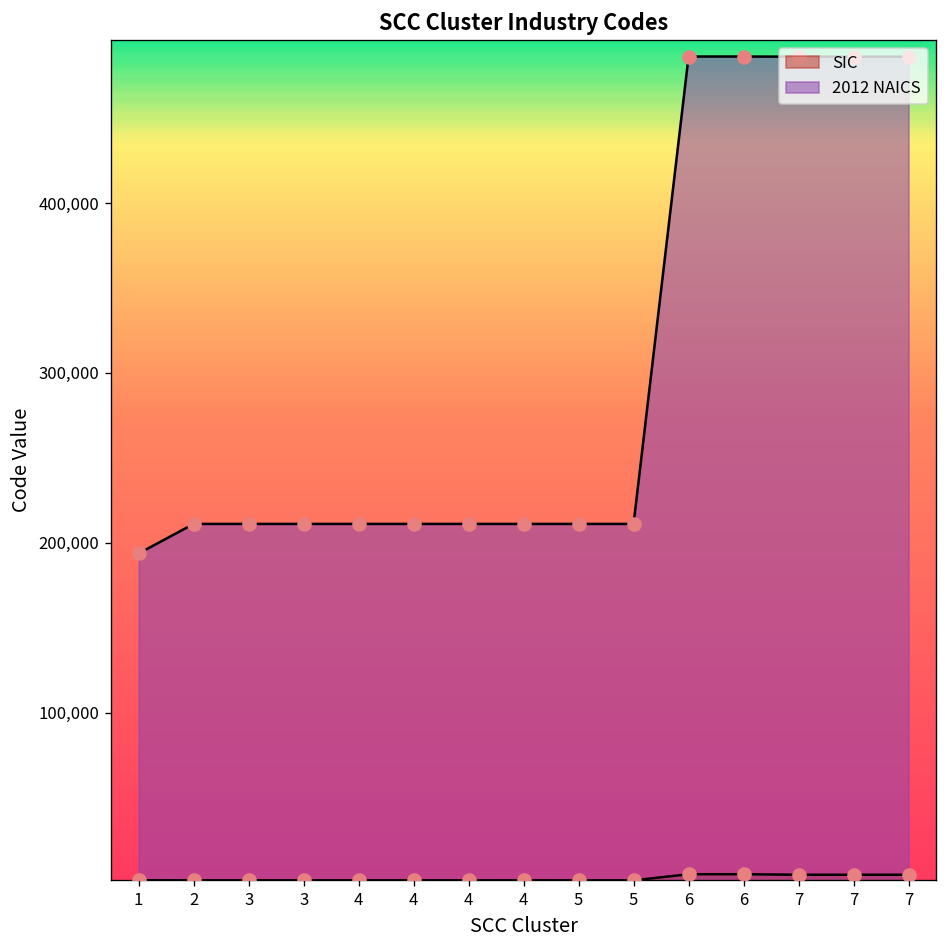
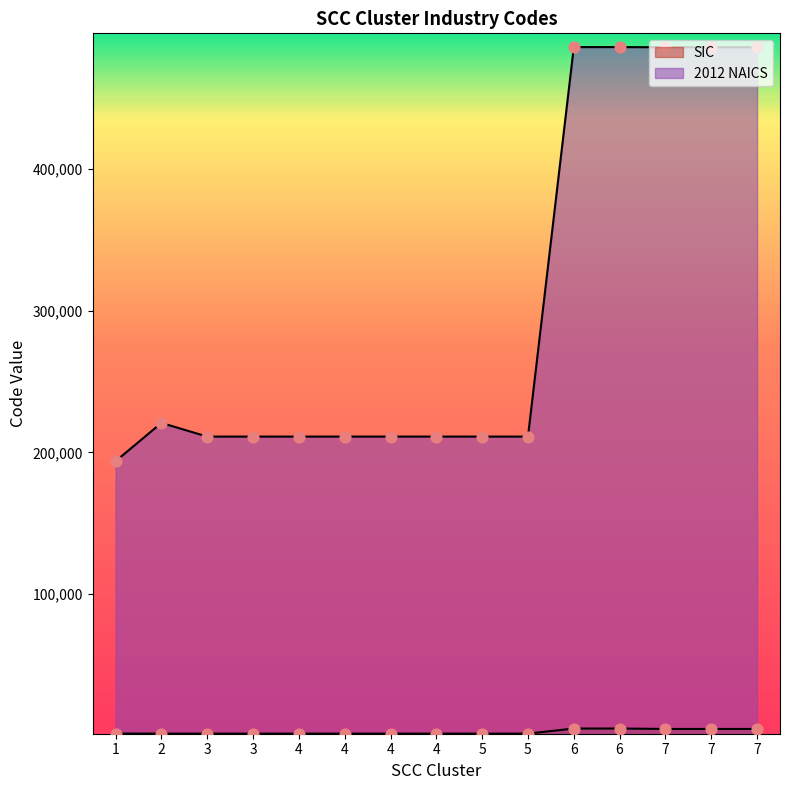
  {
    "SIC": {
      "1": "1,000",
      "2": "1,000"
    },
    "2012 NAICS": {
      "1": "194,000",
-     "2": "211,000"
+     "2": "221,000"
    }
  }
